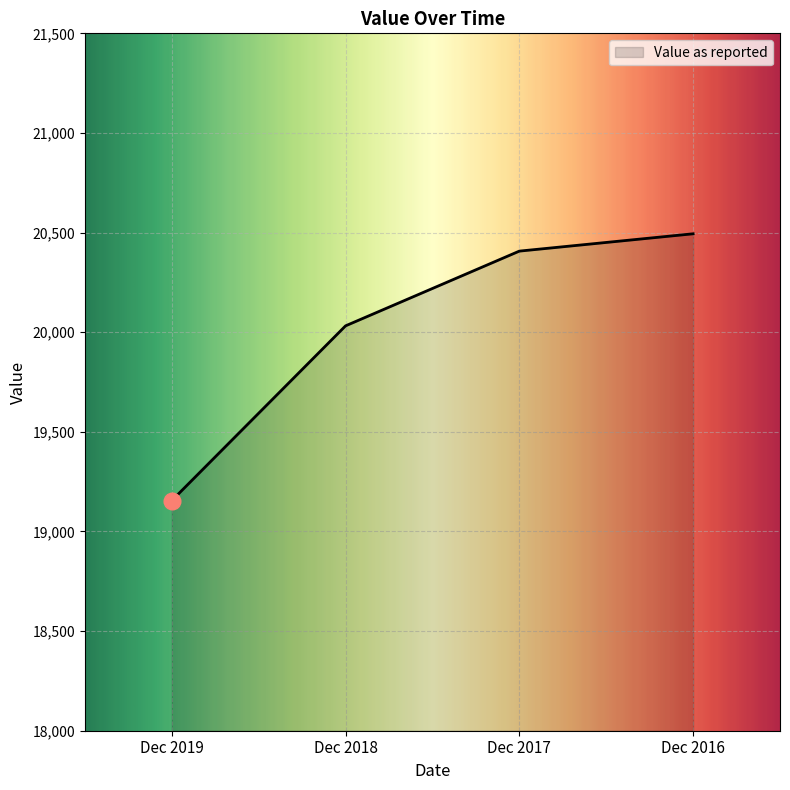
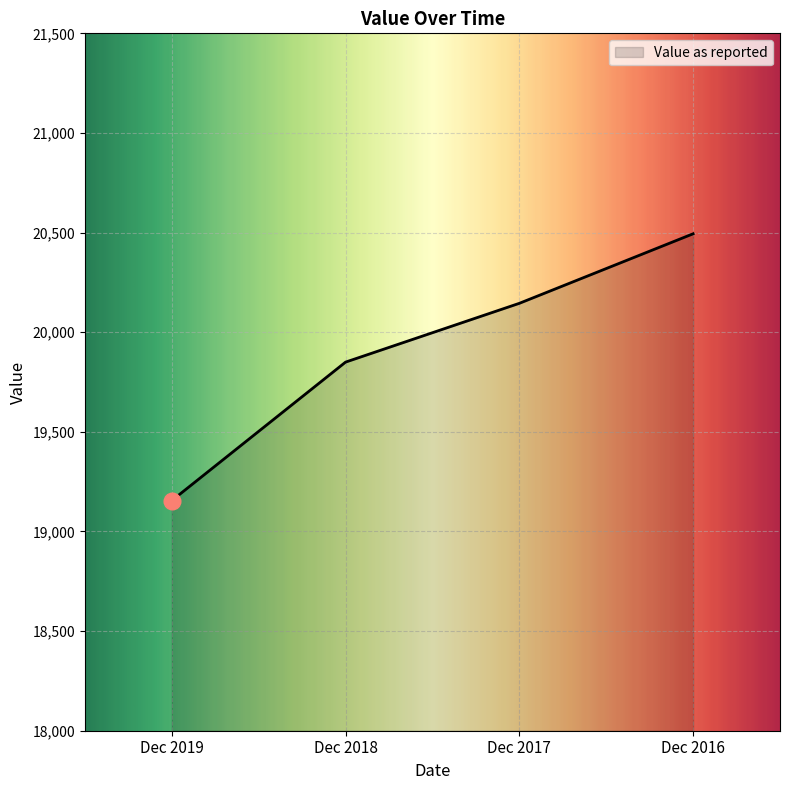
  {
    "Value as reported": {
-     "Dec 2018": "20,030",
-     "Dec 2017": "20,410",
+     "Dec 2018": "19,850",
+     "Dec 2017": "20,150",
      "Dec 2016": "20,490"
    }
  }
